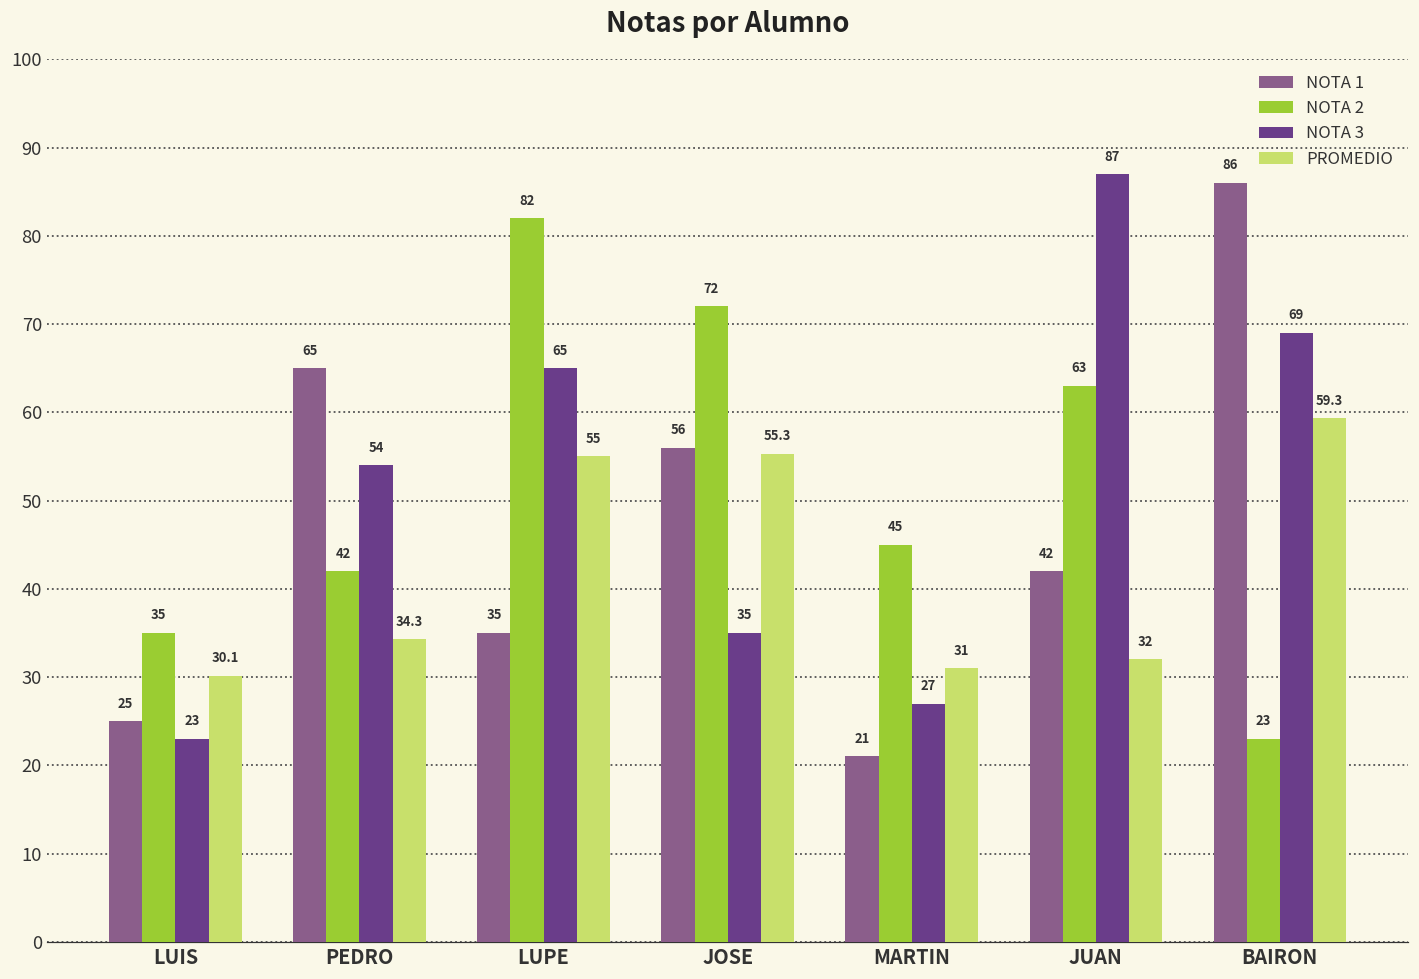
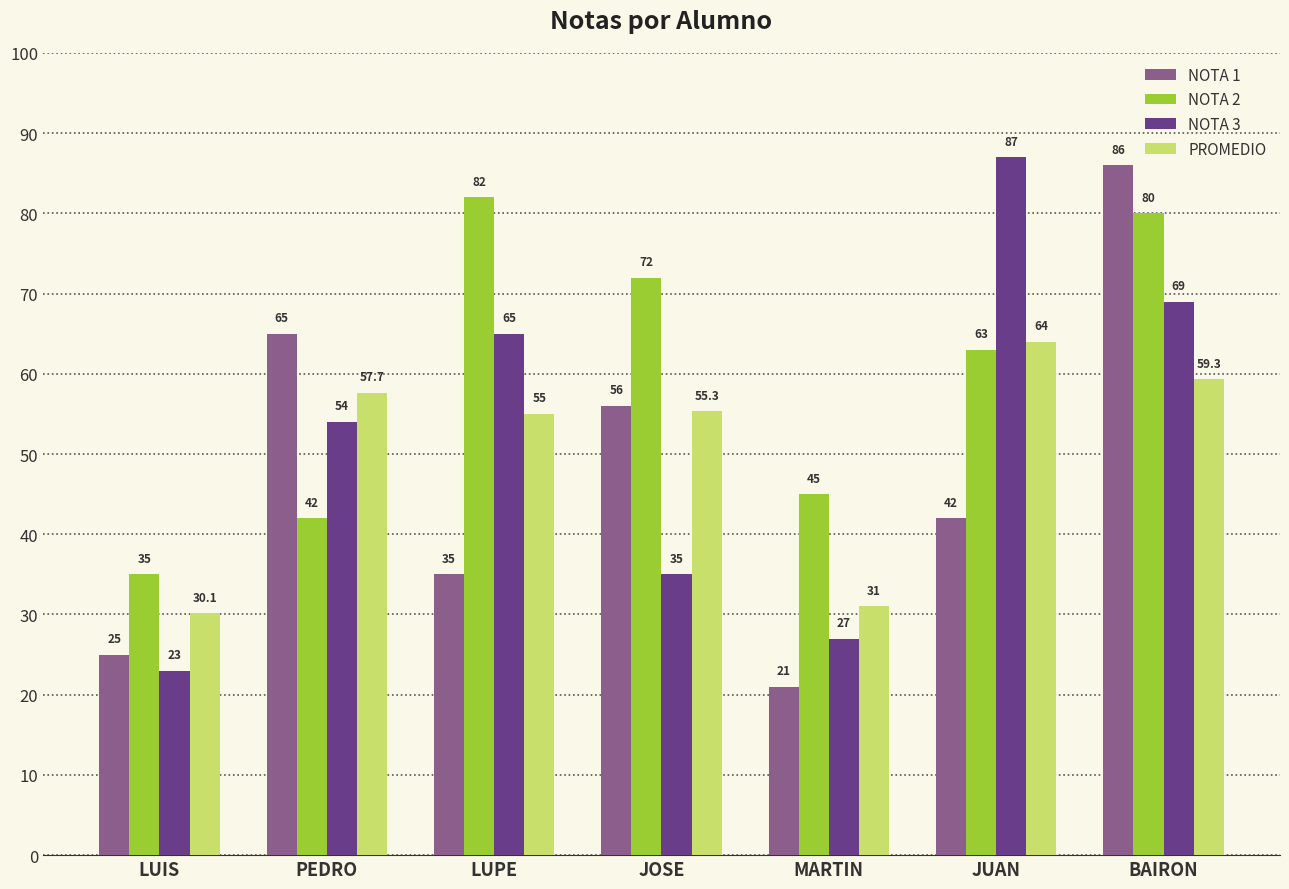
  {
    "NOTA 2": {
      "LUIS": 35,
      "PEDRO": 42,
      "LUPE": 82,
      "JOSE": 72,
      "MARTIN": 45,
      "JUAN": 63,
-     "BAIRON": 23
+     "BAIRON": 80
    },
    "PROMEDIO": {
      "LUIS": 30.1,
-     "PEDRO": 34.3,
+     "PEDRO": 57.7,
      "LUPE": 55,
      "JOSE": 55.3,
      "MARTIN": 31,
-     "JUAN": 32,
+     "JUAN": 64,
      "BAIRON": 59.3
    }
  }
